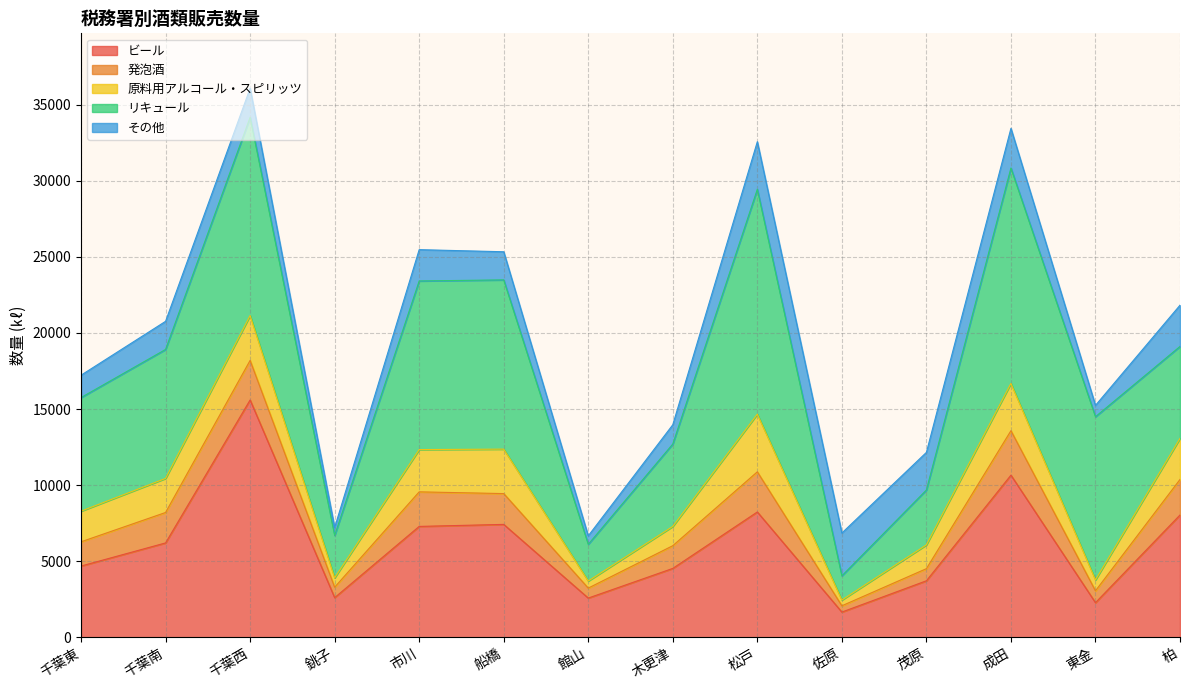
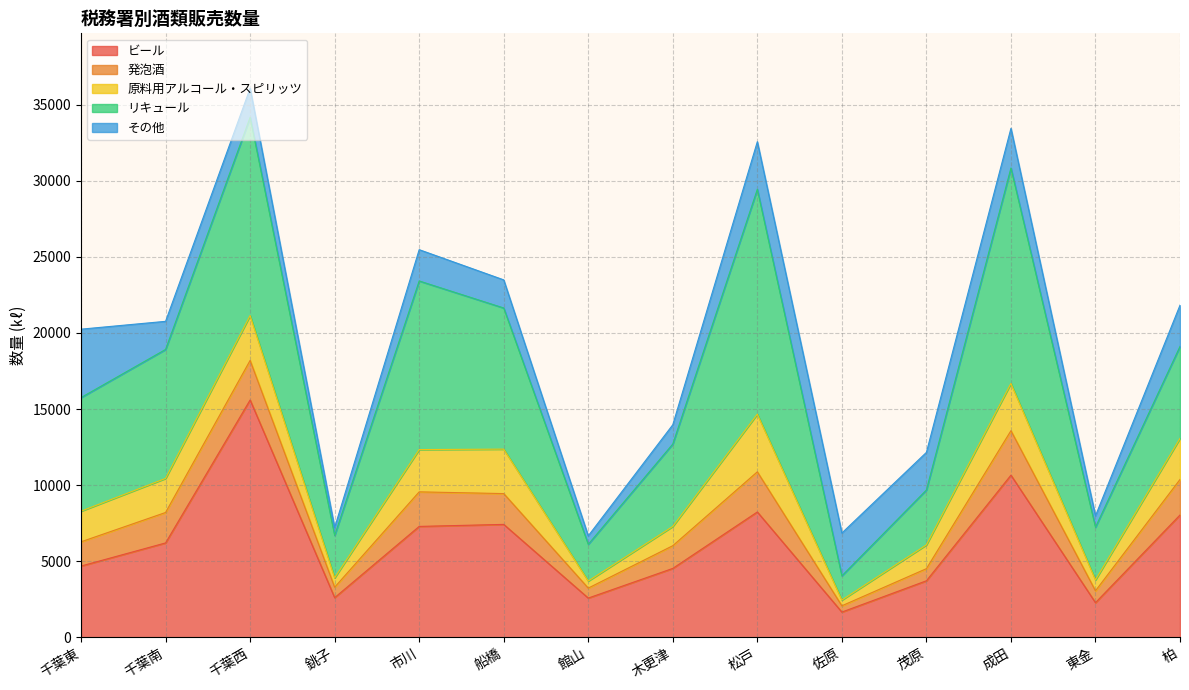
  {
    "原料用アルコール・スピリッツ": {
      "千葉東": 2000,
      "千葉南": 2200,
      "千葉西": 2900,
      "銚子": 600,
      "市川": 2800,
      "船橋": 2900,
      "館山": 500,
      "木更津": 1300,
      "松戸": 3800,
      "佐原": 400,
      "茂原": 1600,
      "成田": 3100,
      "東金": 700,
      "柏": 2700
    },
    "リキュール": {
      "千葉東": 7500,
      "千葉南": 8500,
      "銚子": 2800,
      "市川": 11100,
-     "船橋": 11100,
+     "船橋": 9300,
      "館山": 2400,
      "木更津": 5400,
      "松戸": 14800,
      "佐原": 1600,
      "茂原": 3600,
      "成田": 14200,
-     "東金": 10700,
+     "東金": 3500,
      "柏": 6000
    },
    "その他": {
-     "千葉東": 1500,
+     "千葉東": 4500,
      "千葉南": 1800,
      "銚子": 500,
      "市川": 2100,
      "船橋": 1800,
      "館山": 600,
      "木更津": 1300,
      "松戸": 3100,
      "佐原": 2800,
      "茂原": 2500,
      "成田": 2600,
      "東金": 700,
      "柏": 2700
    }
  }
